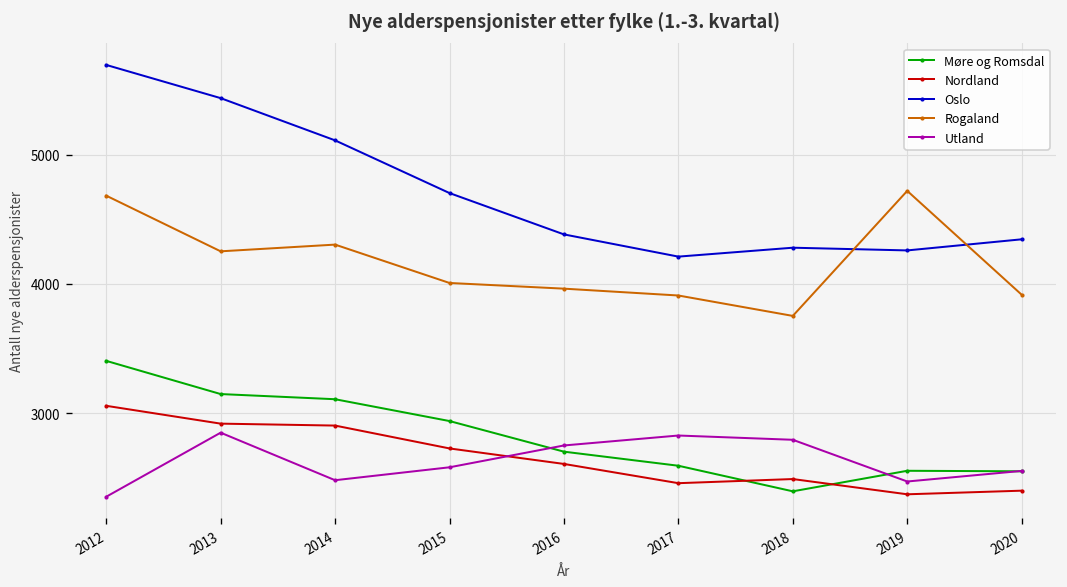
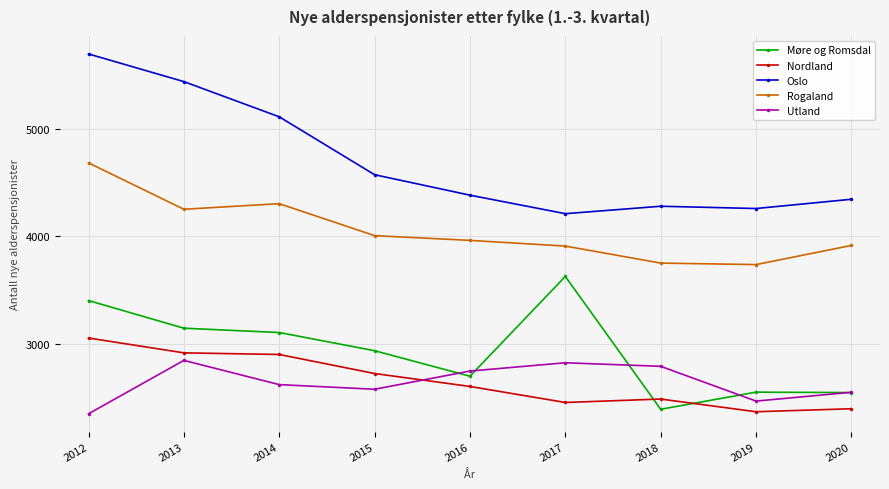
  {
    "Møre og Romsdal": {
      "2012": 3400,
      "2013": 3150,
      "2014": 3110,
      "2015": 2940,
      "2016": 2700,
-     "2017": 2590,
+     "2017": 3630,
      "2018": 2390,
      "2019": 2550
    },
    "Nordland": {
      "2012": 3060,
      "2013": 2920,
      "2014": 2900,
      "2015": 2730,
      "2016": 2610,
      "2017": 2460,
      "2018": 2490,
      "2019": 2370,
      "2020": 2400
    },
    "Oslo": {
      "2012": 5700,
      "2013": 5440,
      "2014": 5110,
-     "2015": 4700,
+     "2015": 4570,
      "2016": 4380,
      "2017": 4210,
      "2018": 4280,
      "2019": 4260,
      "2020": 4350
    },
    "Rogaland": {
      "2012": 4680,
      "2013": 4250,
      "2014": 4300,
      "2015": 4010,
      "2016": 3960,
      "2017": 3910,
      "2018": 3750,
-     "2019": 4720,
+     "2019": 3740,
      "2020": 3920
    },
    "Utland": {
      "2012": 2350,
      "2013": 2850,
-     "2014": 2480,
+     "2014": 2620,
      "2015": 2580,
      "2016": 2750,
      "2017": 2830,
      "2018": 2790,
      "2019": 2470
    }
  }
